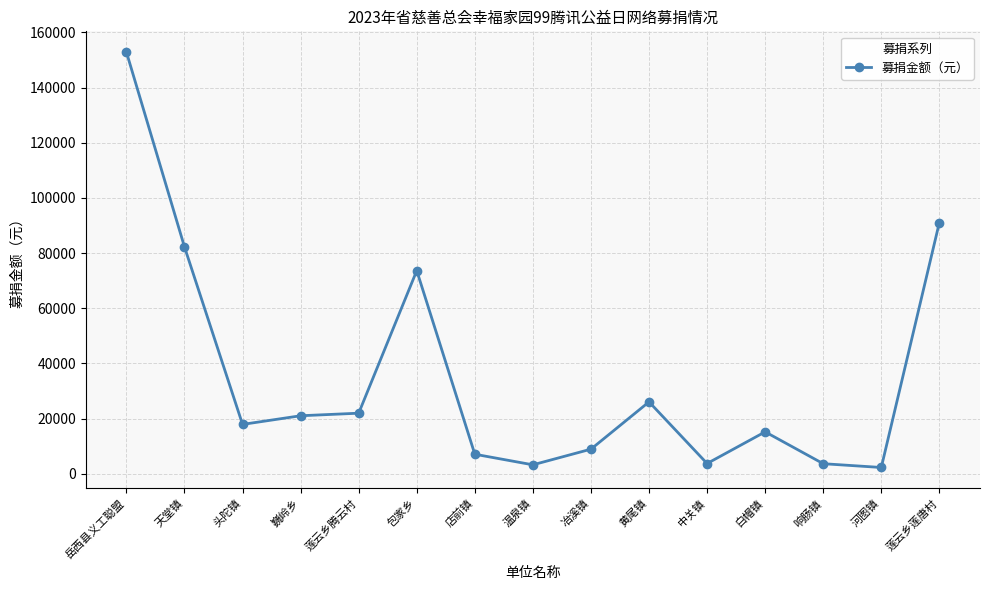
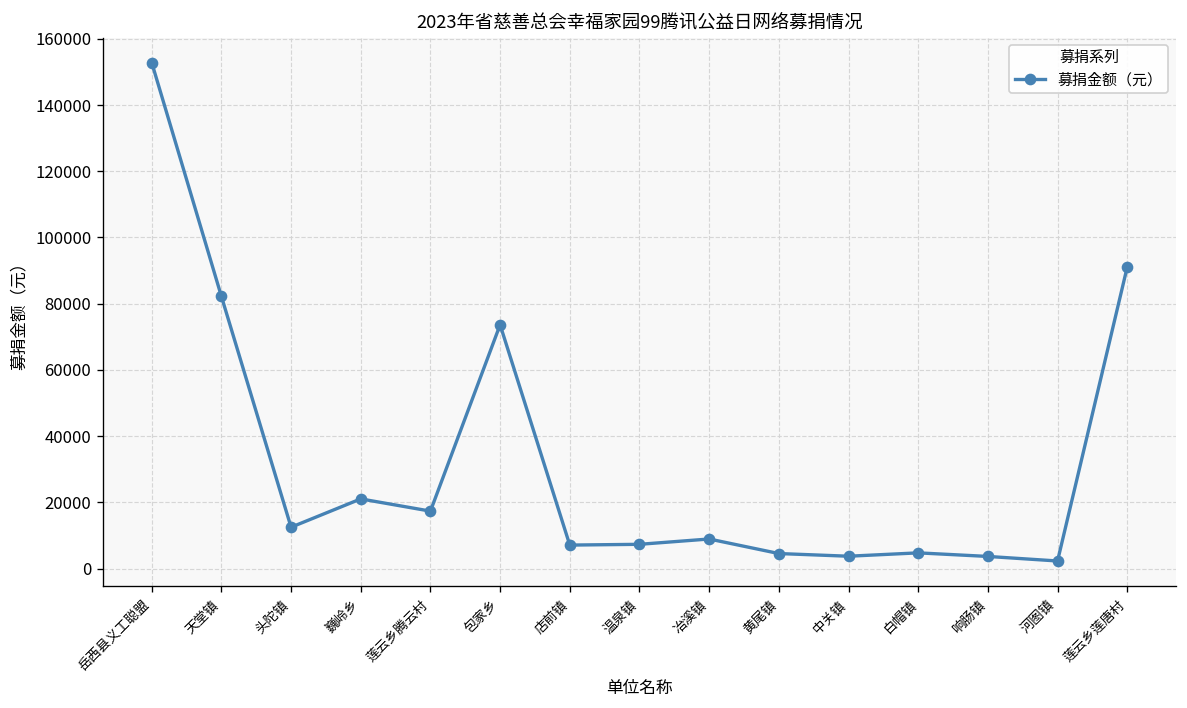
  {
    "岳西县义工聪盟": 153000,
    "天堂镇": 82000,
-   "头陀镇": 18000,
+   "头陀镇": 12000,
    "巍岭乡": 21000,
-   "莲云乡腾云村": 22000,
+   "莲云乡腾云村": 17000,
    "包家乡": 74000,
    "店前镇": 7000,
-   "温泉镇": 3000,
+   "温泉镇": 7000,
    "冶溪镇": 9000,
-   "黄尾镇": 26000,
+   "黄尾镇": 5000,
    "中关镇": 4000,
-   "白帽镇": 15000,
+   "白帽镇": 5000,
    "响肠镇": 4000,
    "河图镇": 2000,
    "莲云乡莲唐村": 91000
  }
